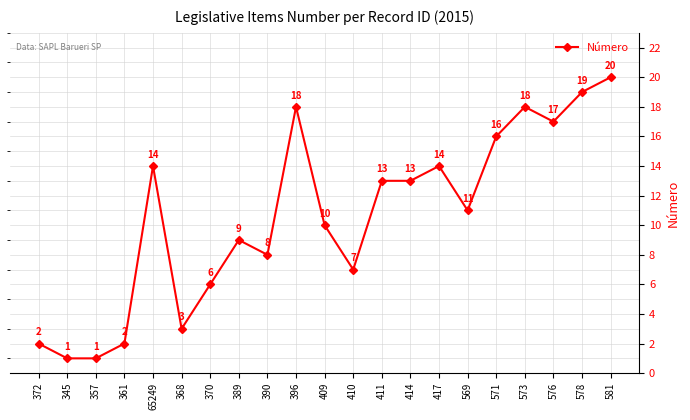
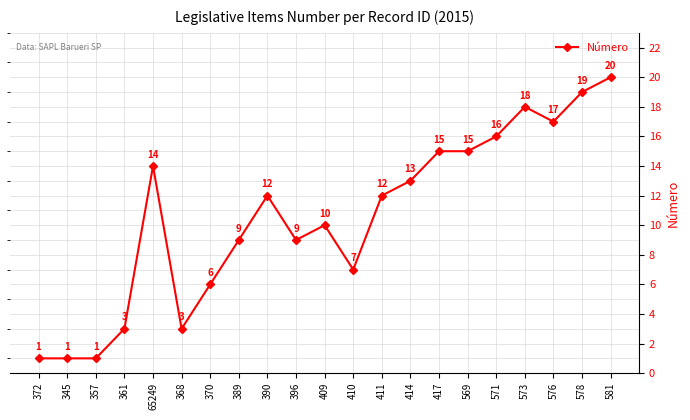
  {
-   "372": 2,
+   "372": 1,
    "345": 1,
    "357": 1,
-   "361": 2,
+   "361": 3,
    "65249": 14,
    "368": 3,
    "370": 6,
    "389": 9,
-   "390": 8,
-   "396": 18,
+   "390": 12,
+   "396": 9,
    "409": 10,
    "410": 7,
-   "411": 13,
+   "411": 12,
    "414": 13,
-   "417": 14,
-   "569": 11,
+   "417": 15,
+   "569": 15,
    "571": 16,
    "573": 18,
    "576": 17,
    "578": 19,
    "581": 20
  }
